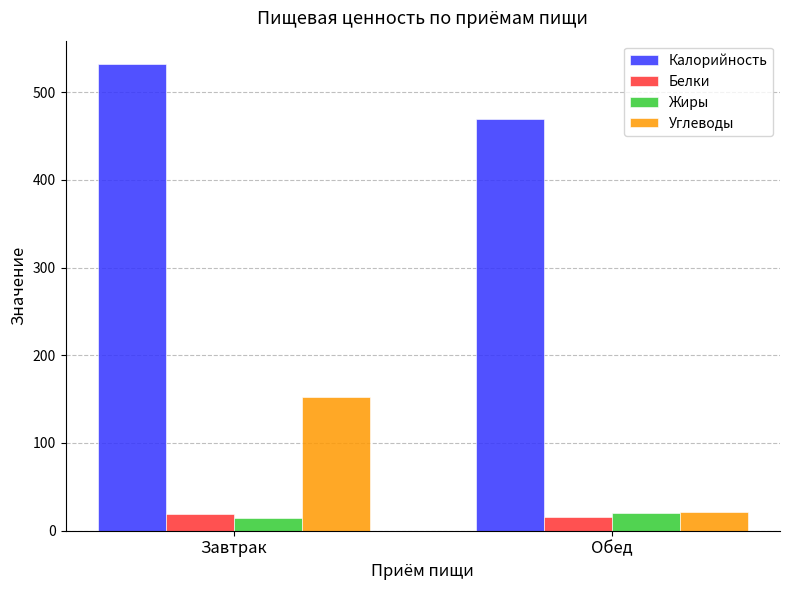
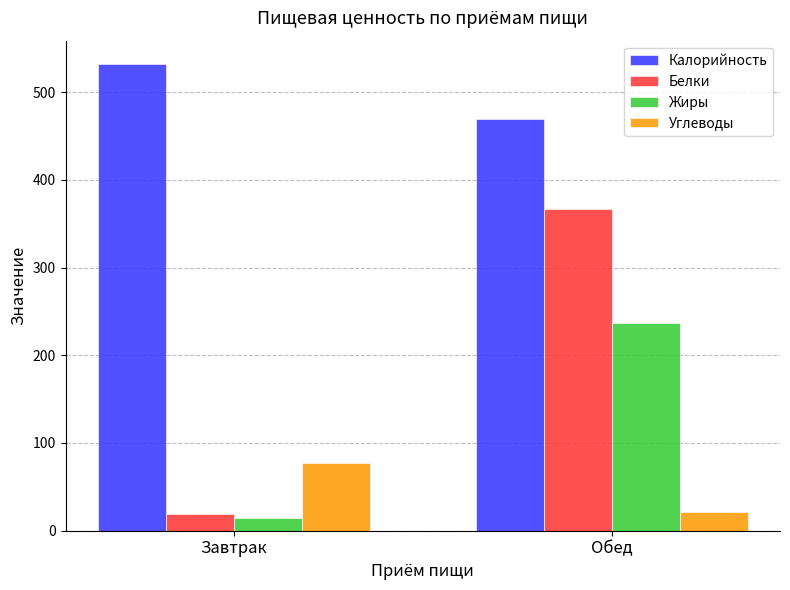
  {
    "Калорийность": {
      "Завтрак": 530,
      "Обед": 470
    },
    "Белки": {
      "Завтрак": 20,
-     "Обед": 20
+     "Обед": 370
    },
    "Жиры": {
      "Завтрак": 20,
-     "Обед": 20
+     "Обед": 240
    },
    "Углеводы": {
-     "Завтрак": 150,
+     "Завтрак": 80,
      "Обед": 20
    }
  }
